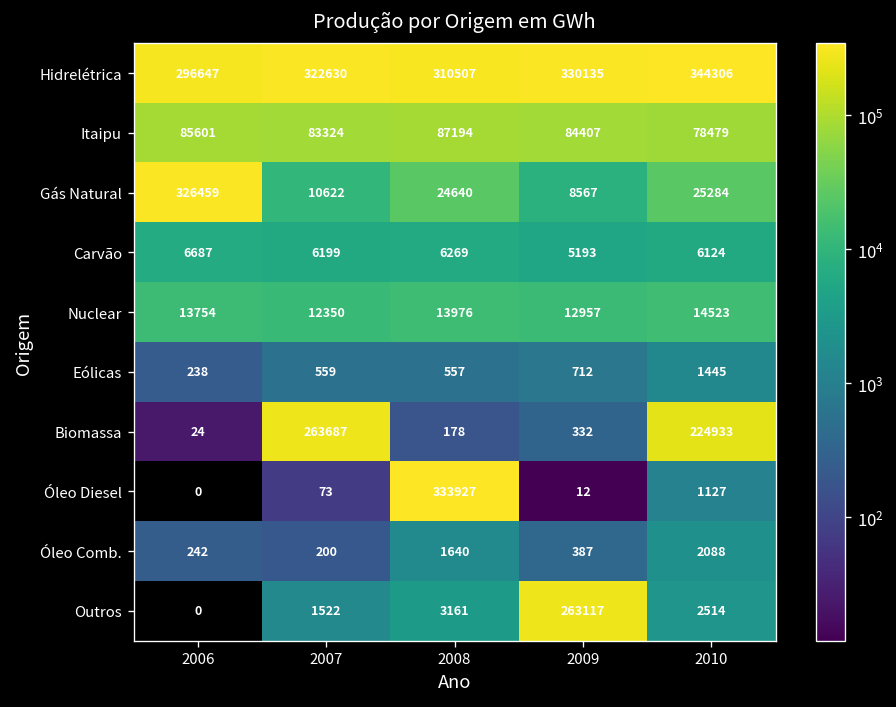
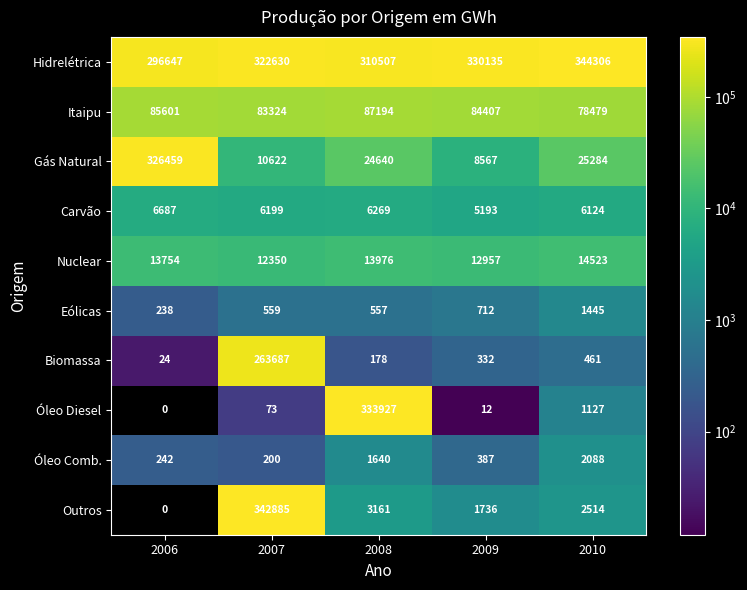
  {
    "Hidrelétrica": {
      "2006": 296647,
      "2007": 322630,
      "2008": 310507,
      "2009": 330135,
      "2010": 344306
    },
    "Itaipu": {
      "2006": 85601,
      "2007": 83324,
      "2008": 87194,
      "2009": 84407,
      "2010": 78479
    },
    "Gás Natural": {
      "2006": 326459,
      "2007": 10622,
      "2008": 24640,
      "2009": 8567,
      "2010": 25284
    },
    "Carvão": {
      "2006": 6687,
      "2007": 6199,
      "2008": 6269,
      "2009": 5193,
      "2010": 6124
    },
    "Nuclear": {
      "2006": 13754,
      "2007": 12350,
      "2008": 13976,
      "2009": 12957,
      "2010": 14523
    },
    "Eólicas": {
      "2006": 238,
      "2007": 559,
      "2008": 557,
      "2009": 712,
      "2010": 1445
    },
    "Biomassa": {
      "2006": 24,
      "2007": 263687,
      "2008": 178,
      "2009": 332,
-     "2010": 224933
+     "2010": 461
    },
    "Óleo Diesel": {
      "2006": 0,
      "2007": 73,
      "2008": 333927,
      "2009": 12,
      "2010": 1127
    },
    "Óleo Comb.": {
      "2006": 242,
      "2007": 200,
      "2008": 1640,
      "2009": 387,
      "2010": 2088
    },
    "Outros": {
      "2006": 0,
-     "2007": 1522,
+     "2007": 342885,
      "2008": 3161,
-     "2009": 263117,
+     "2009": 1736,
      "2010": 2514
    }
  }
